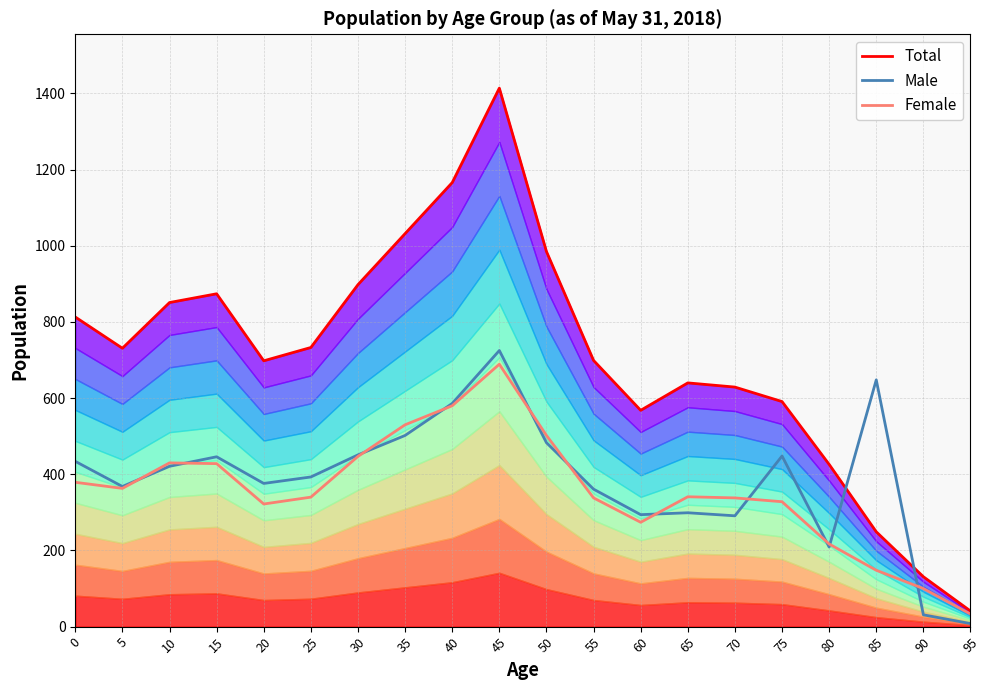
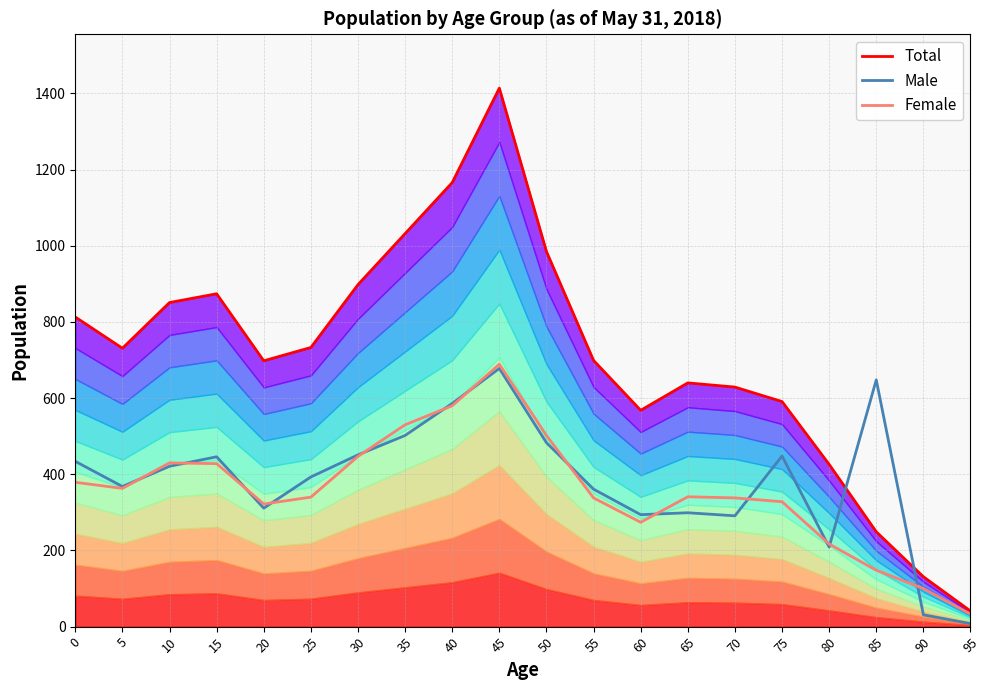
  {
    "Male": {
      "0": 430,
      "15": 450,
-     "20": 380,
+     "20": 310,
      "25": 390,
      "35": 500,
-     "45": 730,
+     "45": 680,
      "50": 480,
      "55": 360,
      "60": 290,
      "65": 300,
      "70": 290,
      "75": 450,
      "85": 650
    }
  }
